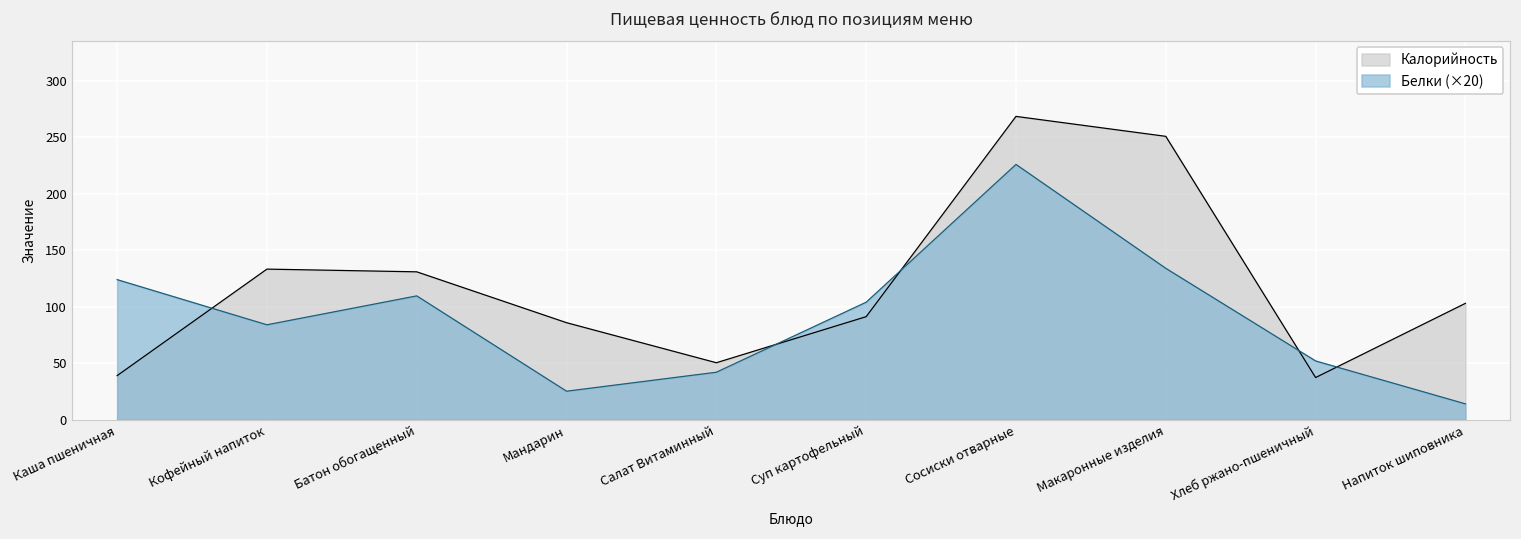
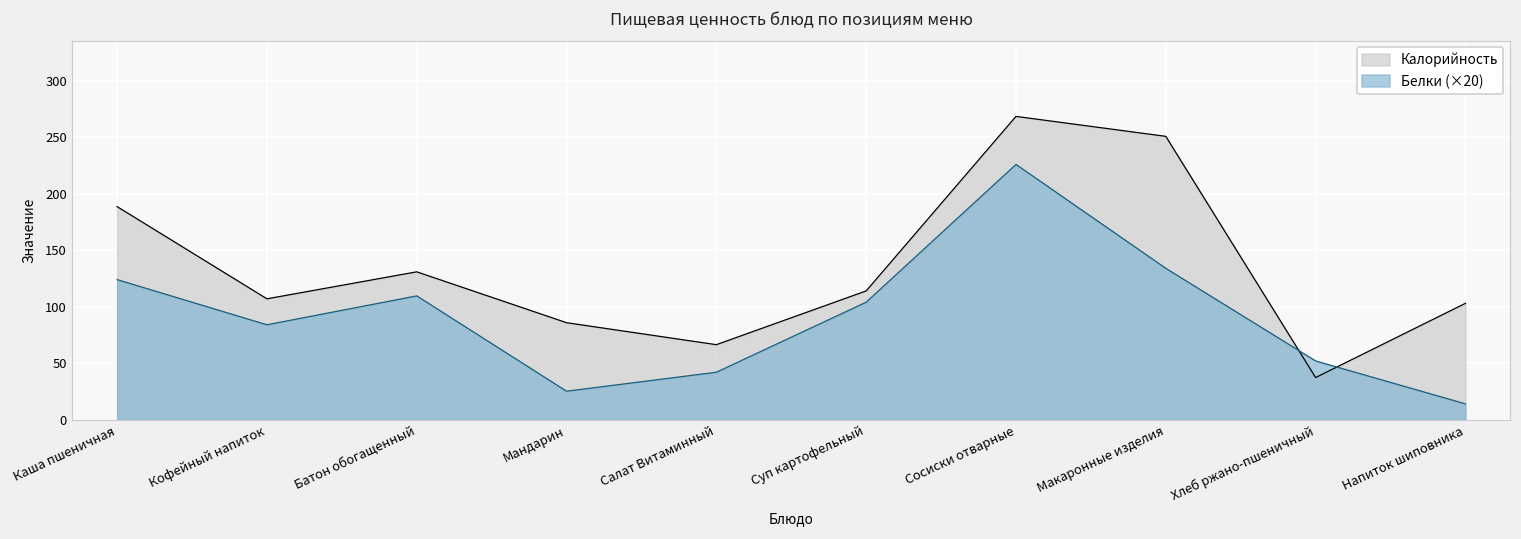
  {
    "Калорийность": {
-     "Каша пшеничная": 39,
-     "Кофейный напиток": 133,
+     "Каша пшеничная": 189,
+     "Кофейный напиток": 107,
      "Батон обогащенный": 131,
      "Мандарин": 86,
-     "Салат Витаминный": 50,
-     "Суп картофельный": 91,
+     "Салат Витаминный": 66,
+     "Суп картофельный": 114,
      "Сосиски отварные": 269,
      "Макаронные изделия": 251,
      "Хлеб ржано-пшеничный": 37,
      "Напиток шиповника": 103
    },
    "Белки (×20)": {
      "Каша пшеничная": 124,
      "Кофейный напиток": 84,
      "Батон обогащенный": 110,
      "Мандарин": 25,
      "Салат Витаминный": 42,
      "Суп картофельный": 104,
      "Сосиски отварные": 226,
      "Макаронные изделия": 134,
      "Хлеб ржано-пшеничный": 52,
      "Напиток шиповника": 14
    }
  }
